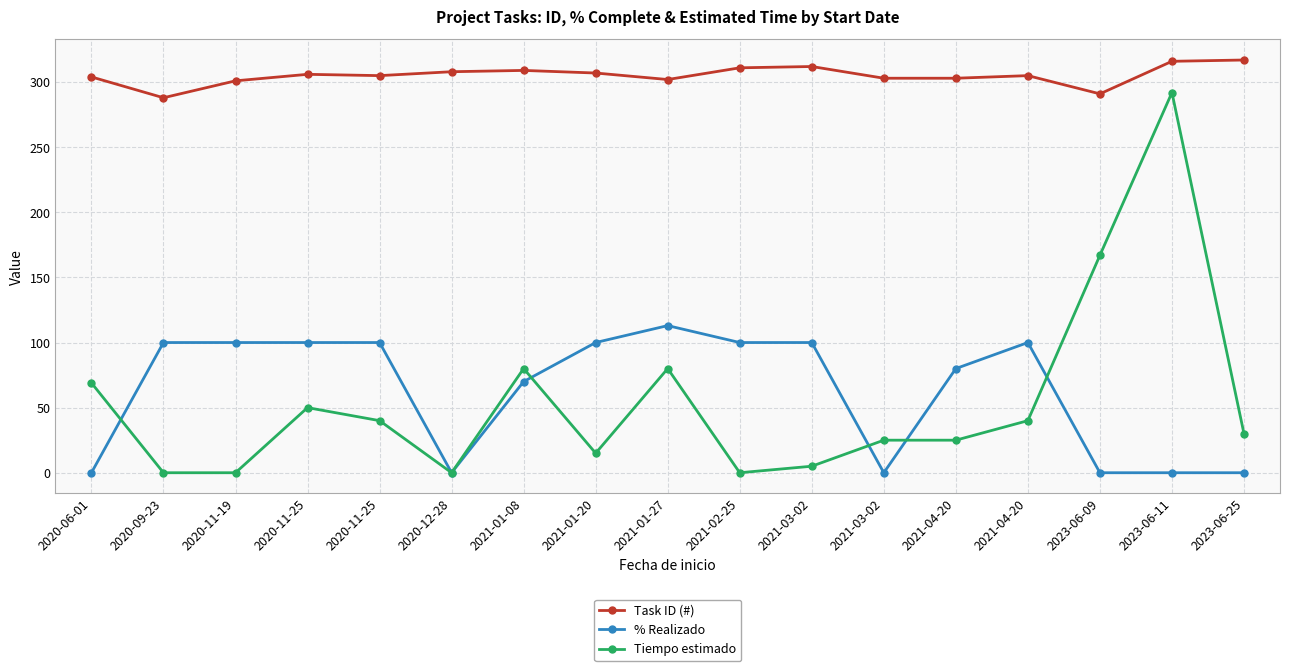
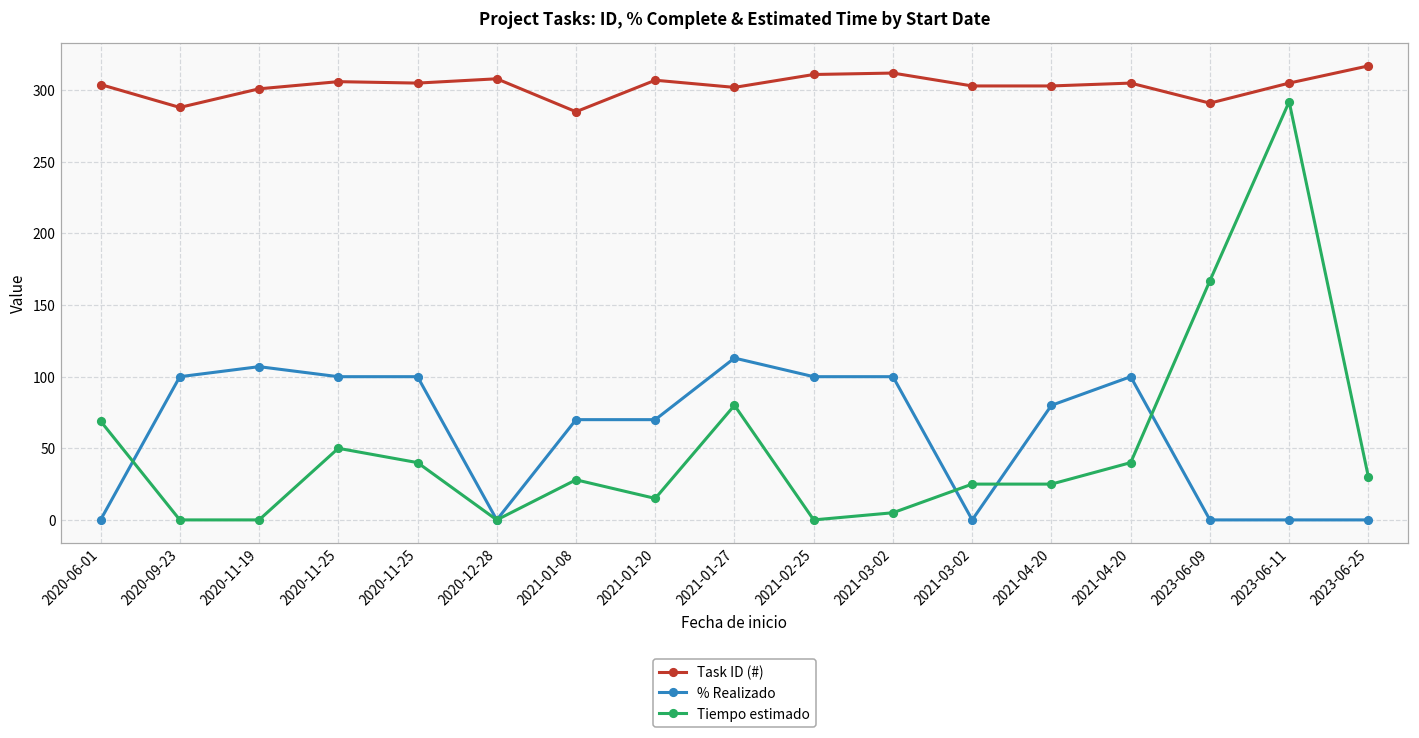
  {
    "Task ID (#)": {
      "2020-06-01": 304,
      "2020-09-23": 288,
      "2020-11-19": 301,
      "2020-12-28": 308,
-     "2021-01-08": 309,
+     "2021-01-08": 285,
      "2021-01-20": 307,
      "2021-01-27": 302,
      "2021-02-25": 311,
      "2023-06-09": 291,
-     "2023-06-11": 316,
+     "2023-06-11": 305,
      "2023-06-25": 317
    },
    "% Realizado": {
      "2020-06-01": 0,
      "2020-09-23": 100,
-     "2020-11-19": 100,
+     "2020-11-19": 107,
      "2021-01-08": 70,
-     "2021-01-20": 100,
+     "2021-01-20": 70,
      "2021-01-27": 113,
      "2021-02-25": 100,
      "2023-06-09": 0,
      "2023-06-11": 0,
      "2023-06-25": 0
    },
    "Tiempo estimado": {
      "2020-06-01": 69,
      "2020-09-23": 0,
      "2020-11-19": 0,
-     "2021-01-08": 80,
+     "2021-01-08": 28,
      "2021-01-20": 15,
      "2021-01-27": 80,
      "2021-02-25": 0,
      "2023-06-09": 167,
      "2023-06-11": 292,
      "2023-06-25": 30
    }
  }
